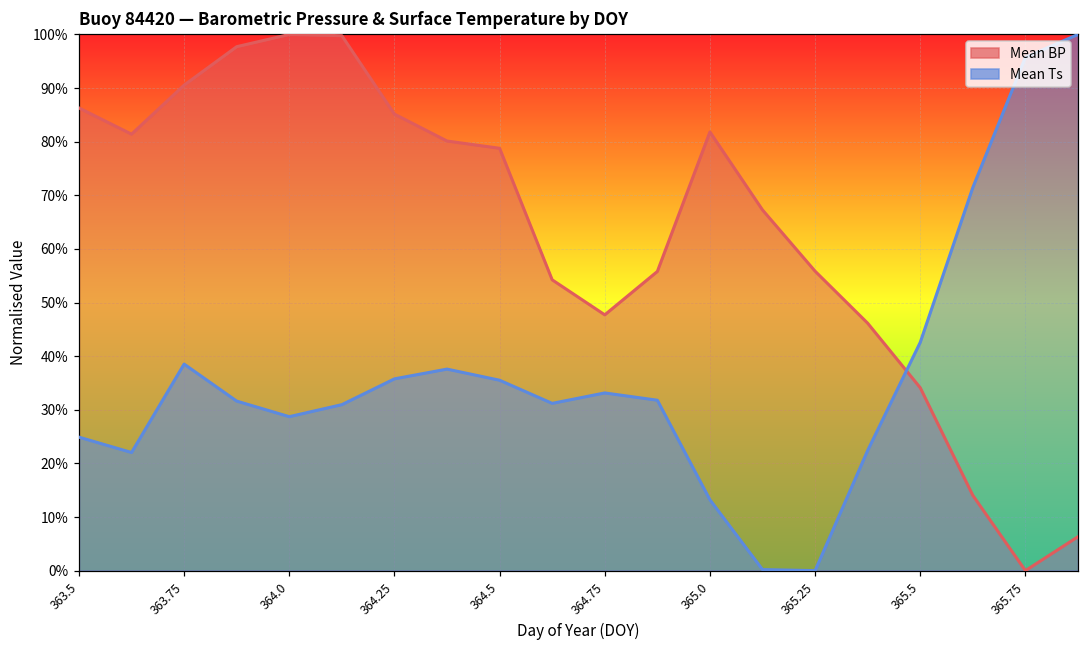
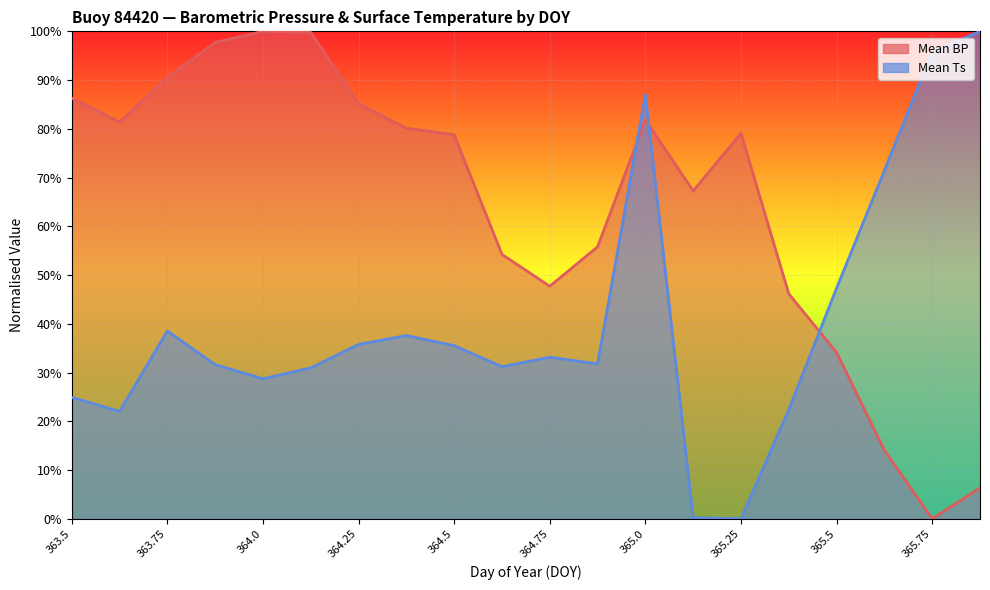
  {
    "Mean BP": {
      "363.5": "86%",
      "363.75": "91%",
      "364.0": "100%",
      "364.25": "85%",
      "364.5": "79%",
      "364.75": "48%",
      "365.0": "82%",
-     "365.25": "56%",
+     "365.25": "79%",
      "365.5": "34%",
      "365.75": "0%"
    },
    "Mean Ts": {
      "363.5": "25%",
      "363.75": "39%",
      "364.0": "29%",
      "364.25": "36%",
      "364.5": "36%",
      "364.75": "33%",
-     "365.0": "13%",
+     "365.0": "87%",
      "365.25": "0%",
-     "365.5": "43%"
+     "365.5": "47%"
    }
  }
